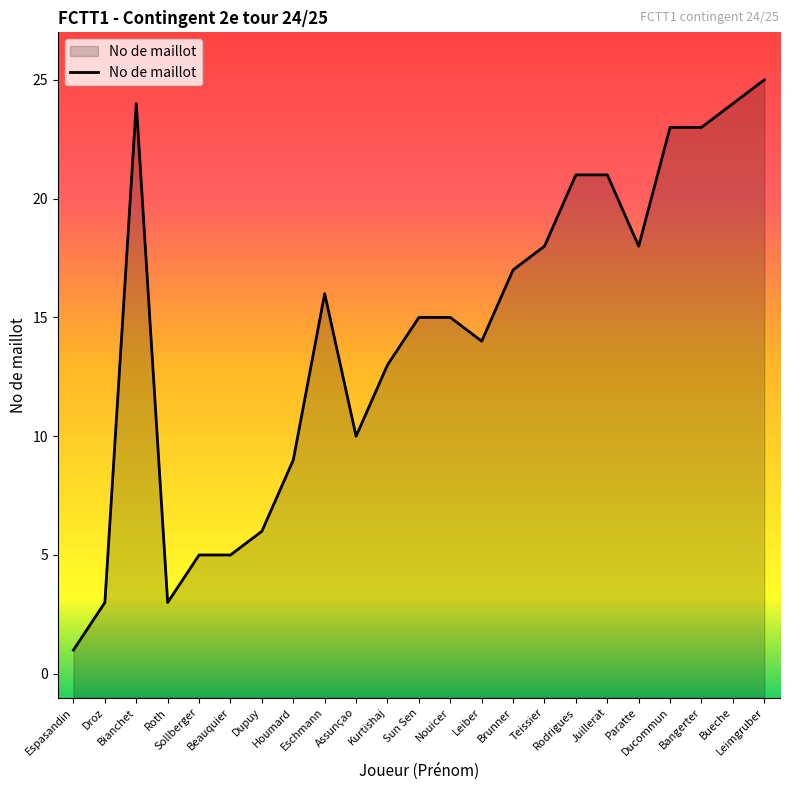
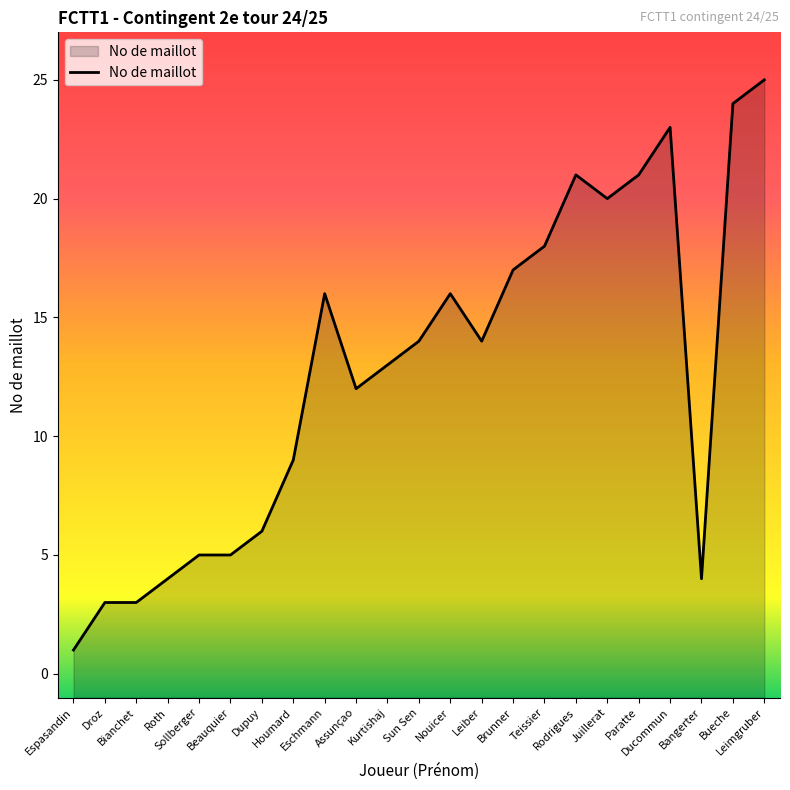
  {
    "Espasandin": 1,
    "Droz": 3,
-   "Bianchet": 24,
-   "Roth": 3,
+   "Bianchet": 3,
+   "Roth": 4,
    "Sollberger": 5,
    "Beauquier": 5,
    "Dupuy": 6,
    "Houmard": 9,
    "Eschmann": 16,
-   "Assunçao": 10,
+   "Assunçao": 12,
    "Kurtishaj": 13,
-   "Sun Sen": 15,
-   "Nouicer": 15,
+   "Sun Sen": 14,
+   "Nouicer": 16,
    "Leiber": 14,
    "Brunner": 17,
    "Teissier": 18,
    "Rodrigues": 21,
-   "Juillerat": 21,
-   "Paratte": 18,
+   "Juillerat": 20,
+   "Paratte": 21,
    "Ducommun": 23,
-   "Bangerter": 23,
+   "Bangerter": 4,
    "Bueche": 24,
    "Leimgruber": 25
  }
